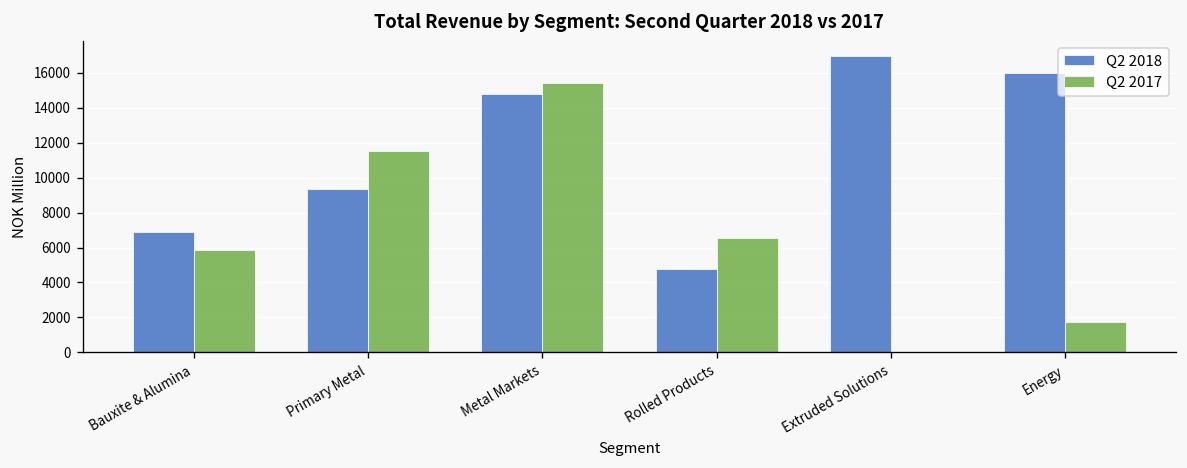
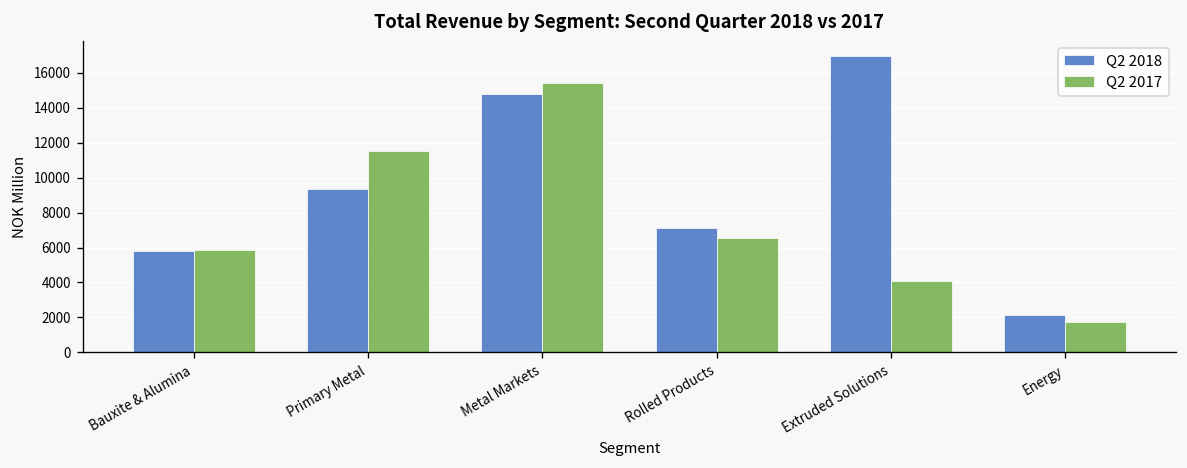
  {
    "Q2 2018": {
-     "Bauxite & Alumina": 6900,
+     "Bauxite & Alumina": 5800,
      "Primary Metal": 9300,
      "Metal Markets": 14800,
-     "Rolled Products": 4800,
+     "Rolled Products": 7100,
      "Extruded Solutions": 17000,
-     "Energy": 16000
+     "Energy": 2200
    },
    "Q2 2017": {
      "Bauxite & Alumina": 5900,
      "Primary Metal": 11500,
      "Metal Markets": 15400,
      "Rolled Products": 6600,
-     "Extruded Solutions": 0,
+     "Extruded Solutions": 4100,
      "Energy": 1800
    }
  }
